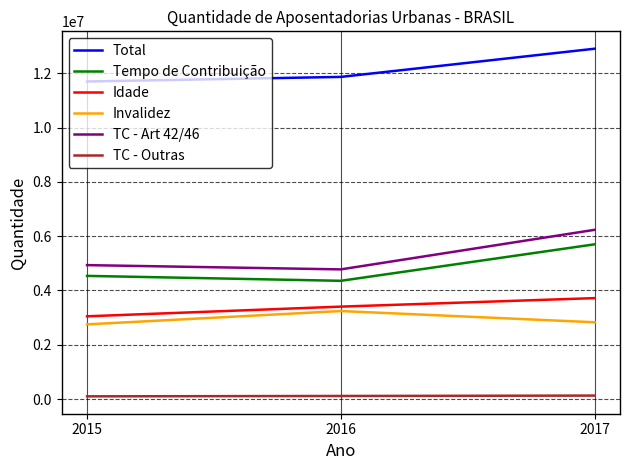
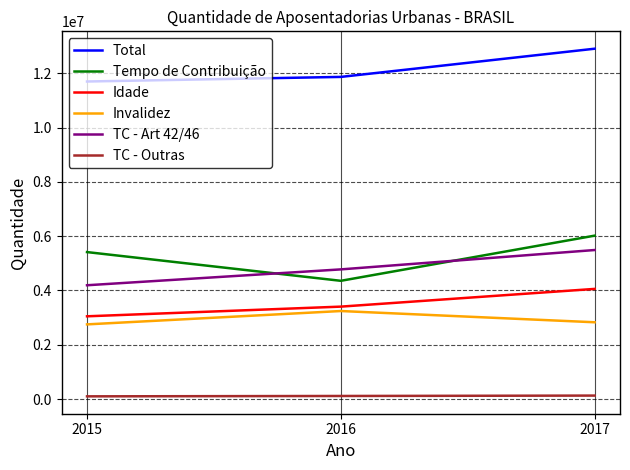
  {
    "Total": {
      "2016": 11900000,
      "2017": 12900000
    },
    "Tempo de Contribuição": {
-     "2015": 4500000,
+     "2015": 5400000,
      "2016": 4400000,
-     "2017": 5700000
+     "2017": 6000000
    },
    "Idade": {
      "2015": 3000000,
      "2016": 3400000,
-     "2017": 3700000
+     "2017": 4100000
    },
    "Invalidez": {
      "2015": 2800000,
      "2016": 3200000,
      "2017": 2800000
    },
    "TC - Art 42/46": {
-     "2015": 4900000,
+     "2015": 4200000,
      "2016": 4800000,
-     "2017": 6200000
+     "2017": 5500000
    },
    "TC - Outras": {
      "2015": 100000,
      "2016": 100000,
      "2017": 100000
    }
  }
